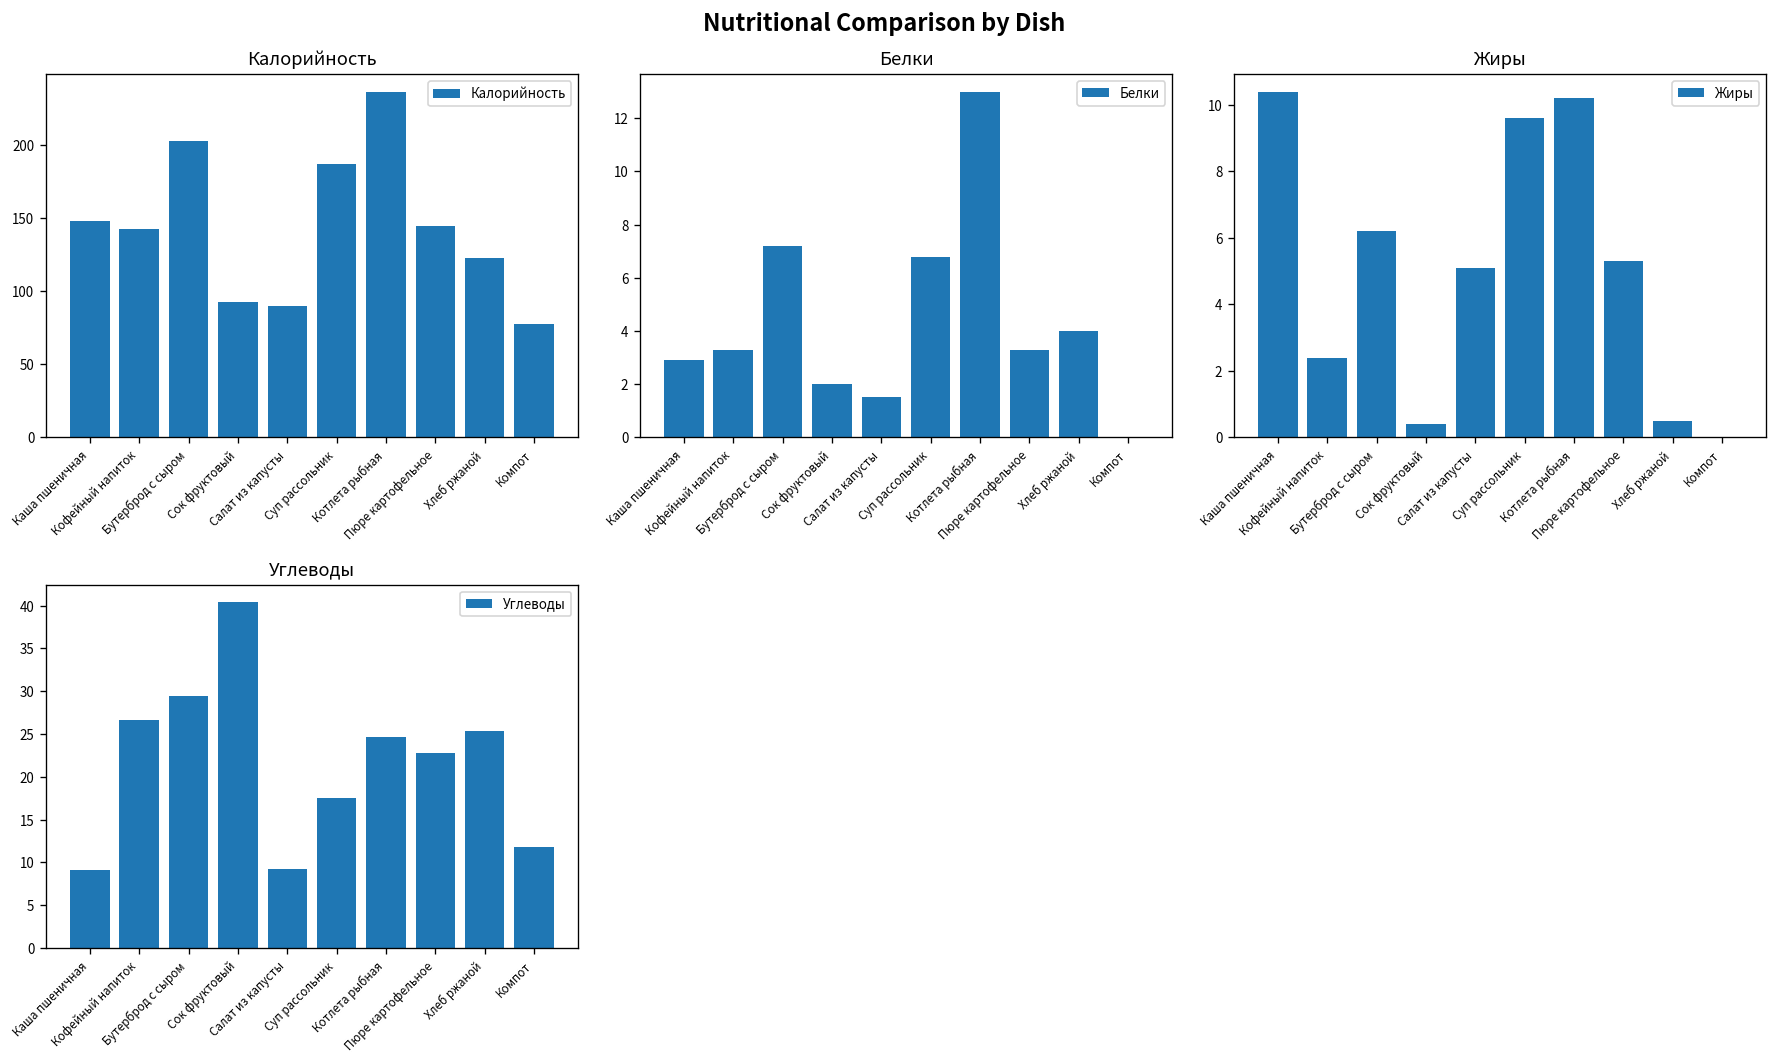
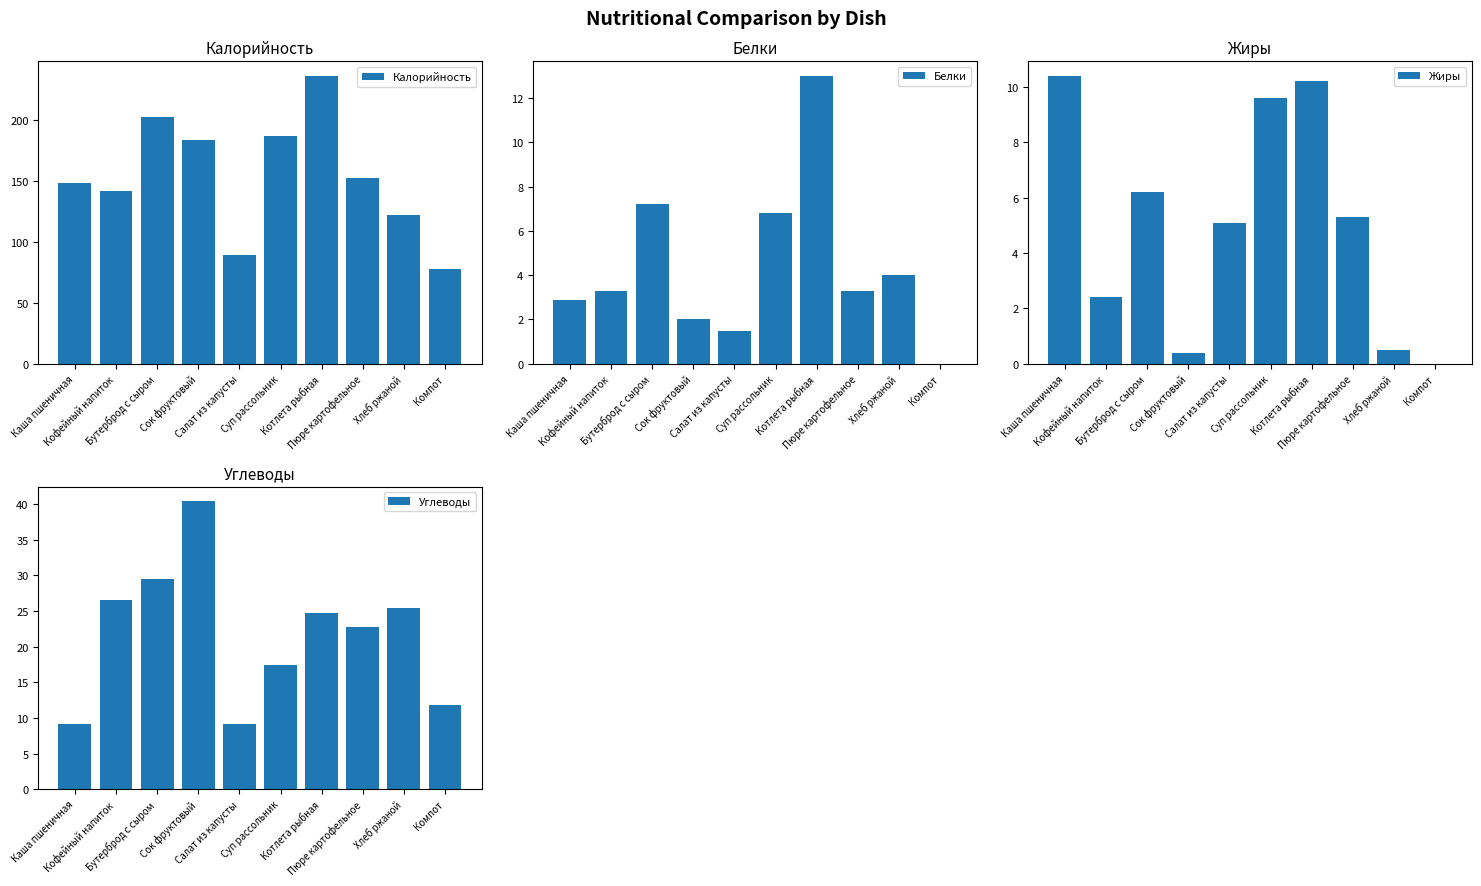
  {
    "Калорийность": {
      "Каша пшеничная": 148,
      "Кофейный напиток": 142,
      "Бутерброд с сыром": 203,
-     "Сок фруктовый": 93,
+     "Сок фруктовый": 184,
      "Салат из капусты": 90,
      "Суп рассольник": 187,
      "Котлета рыбная": 236,
-     "Пюре картофельное": 145,
+     "Пюре картофельное": 153,
      "Хлеб ржаной": 122,
      "Компот": 77
    },
    "Белки": {
      "Каша пшеничная": 2.9,
      "Кофейный напиток": 3.3,
      "Бутерброд с сыром": 7.2,
      "Сок фруктовый": 2.0,
      "Салат из капусты": 1.5,
      "Суп рассольник": 6.8,
      "Котлета рыбная": 13.0,
      "Пюре картофельное": 3.3,
      "Хлеб ржаной": 4.0,
      "Компот": 0.0
    },
    "Жиры": {
      "Каша пшеничная": 10.4,
      "Кофейный напиток": 2.4,
      "Бутерброд с сыром": 6.2,
      "Сок фруктовый": 0.4,
      "Салат из капусты": 5.1,
      "Суп рассольник": 9.6,
      "Котлета рыбная": 10.2,
      "Пюре картофельное": 5.3,
      "Хлеб ржаной": 0.5,
      "Компот": 0.0
    },
    "Углеводы": {
      "Каша пшеничная": 9,
      "Кофейный напиток": 27,
      "Бутерброд с сыром": 30,
      "Сок фруктовый": 40,
      "Салат из капусты": 9,
      "Суп рассольник": 18,
      "Котлета рыбная": 25,
      "Пюре картофельное": 23,
      "Хлеб ржаной": 25,
      "Компот": 12
    }
  }
